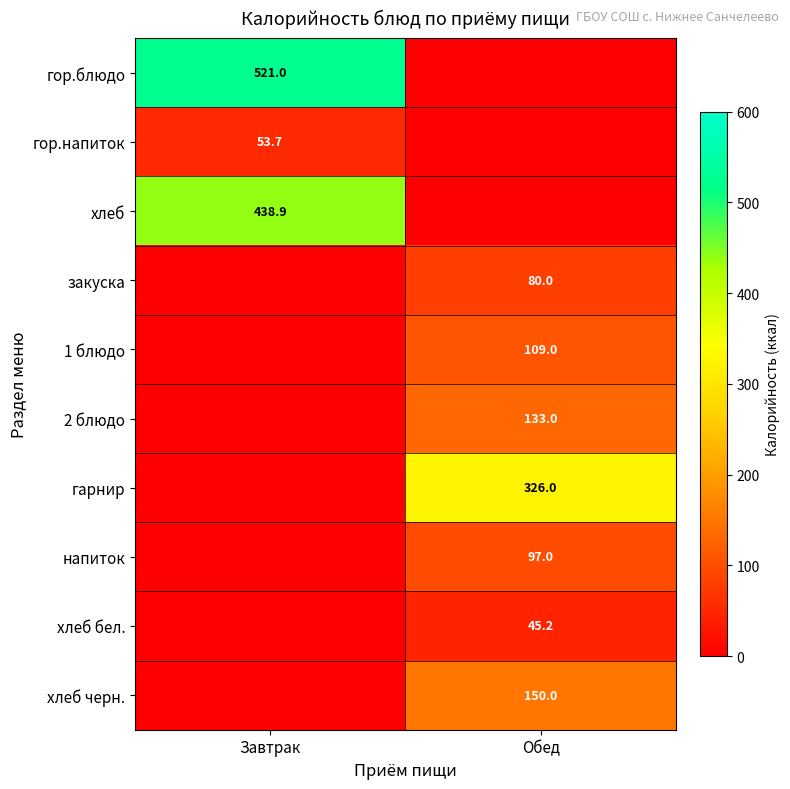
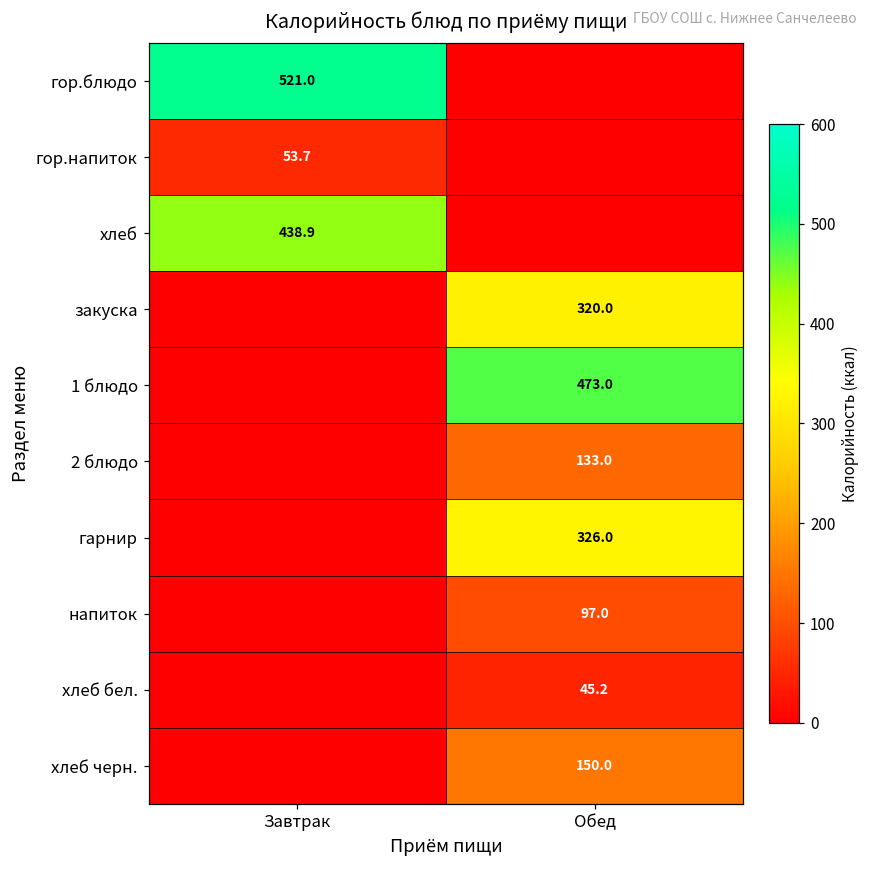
  {
    "гор.блюдо": {
      "Завтрак": 521.0
    },
    "гор.напиток": {
      "Завтрак": 53.7
    },
    "хлеб": {
      "Завтрак": 438.9
    },
    "закуска": {
-     "Обед": 80.0
+     "Обед": 320.0
    },
    "1 блюдо": {
-     "Обед": 109.0
+     "Обед": 473.0
    },
    "2 блюдо": {
      "Обед": 133.0
    },
    "гарнир": {
      "Обед": 326.0
    },
    "напиток": {
      "Обед": 97.0
    },
    "хлеб бел.": {
      "Обед": 45.2
    },
    "хлеб черн.": {
      "Обед": 150.0
    }
  }
